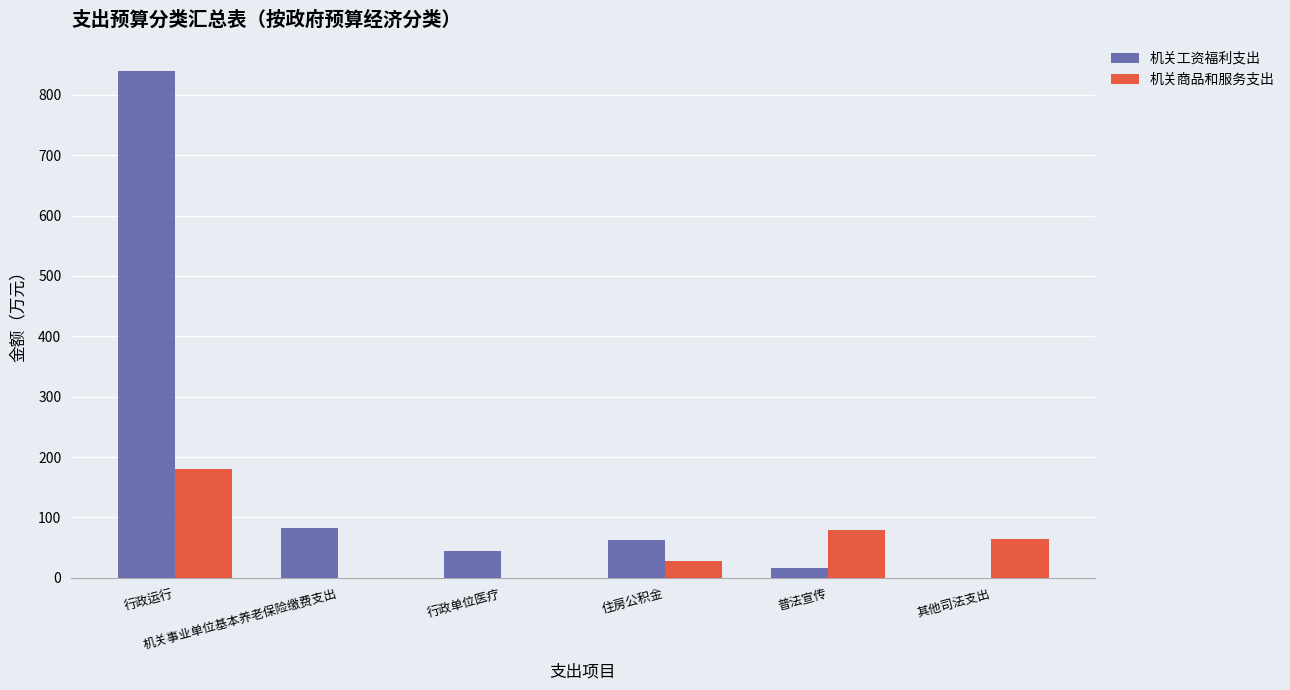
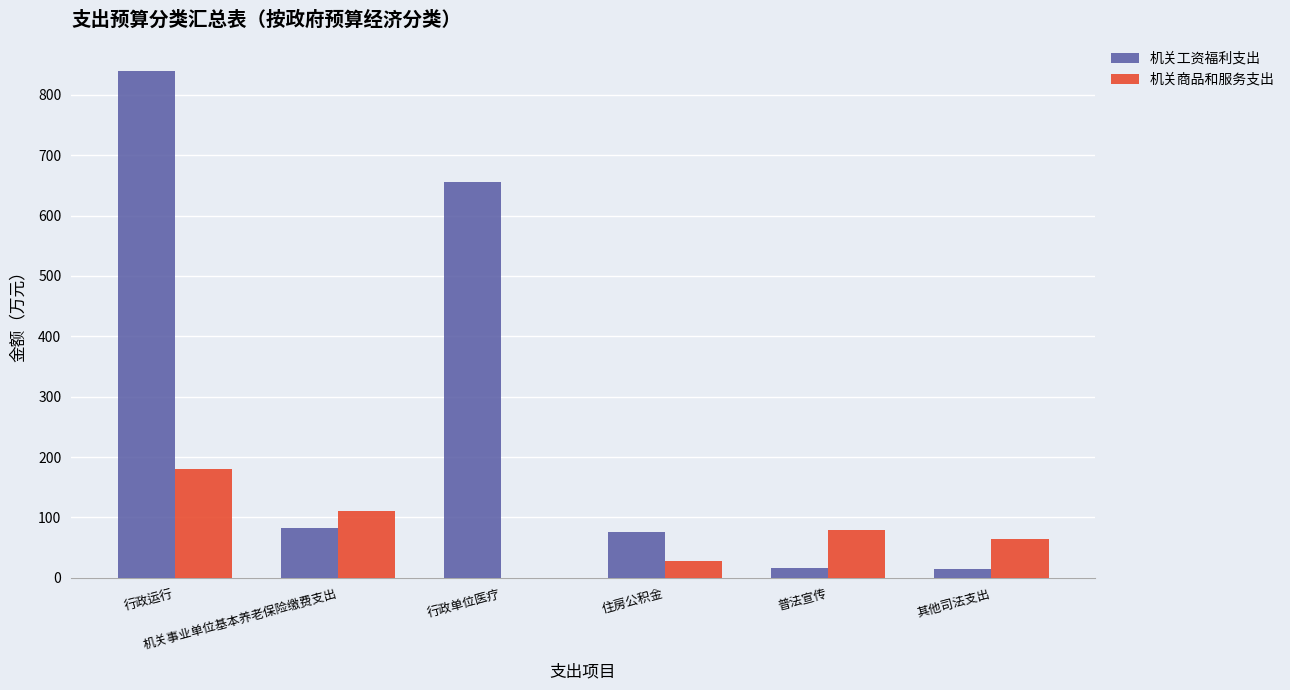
  {
    "机关工资福利支出": {
      "行政运行": 840,
      "机关事业单位基本养老保险缴费支出": 80,
-     "行政单位医疗": 50,
-     "住房公积金": 60,
+     "行政单位医疗": 660,
+     "住房公积金": 80,
      "普法宣传": 20,
-     "其他司法支出": 0
+     "其他司法支出": 20
    },
    "机关商品和服务支出": {
      "行政运行": 180,
-     "机关事业单位基本养老保险缴费支出": 0,
+     "机关事业单位基本养老保险缴费支出": 110,
      "行政单位医疗": 0,
      "住房公积金": 30,
      "普法宣传": 80,
      "其他司法支出": 70
    }
  }
